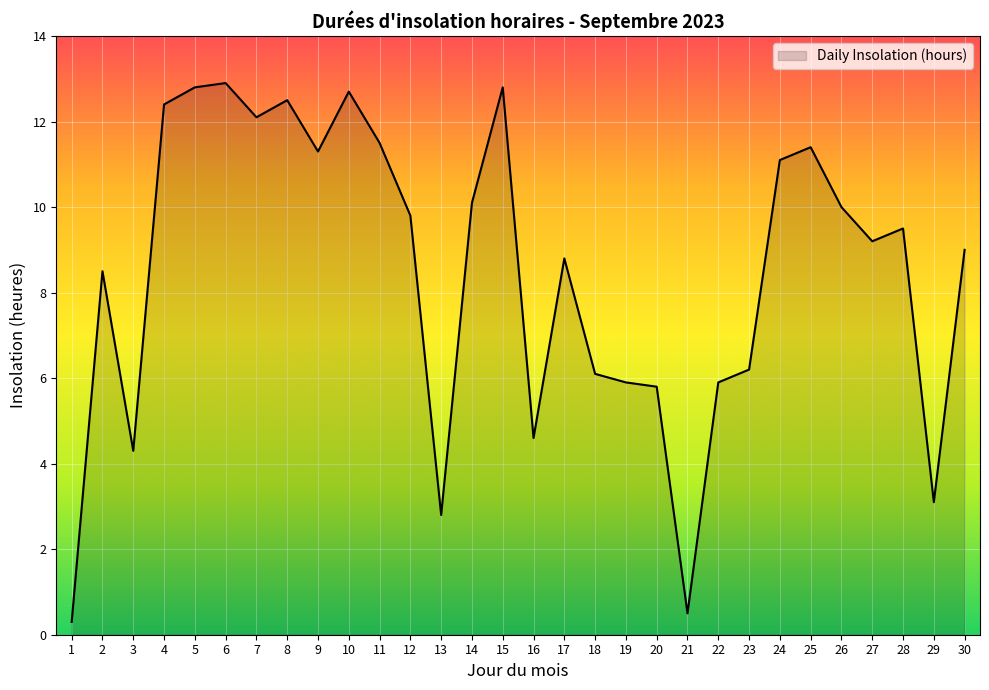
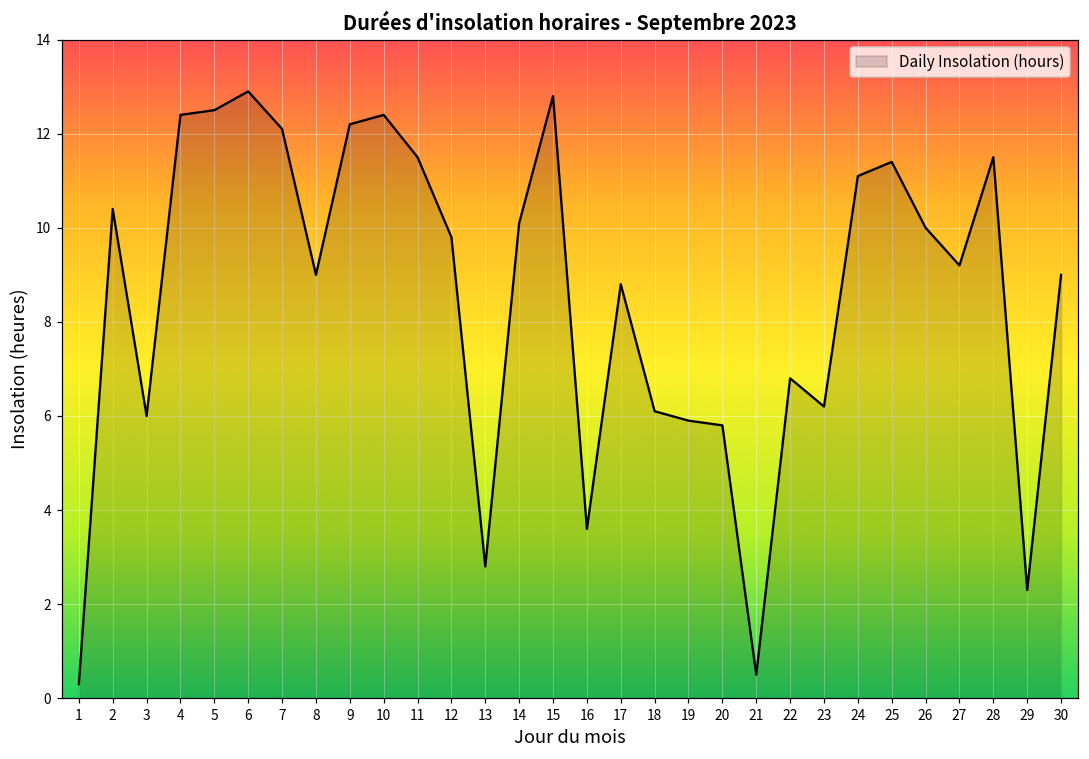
  {
    "1": 0.3,
-   "2": 8.5,
-   "3": 4.3,
+   "2": 10.4,
+   "3": 6.0,
    "4": 12.4,
-   "5": 12.8,
+   "5": 12.5,
    "6": 12.9,
    "7": 12.1,
-   "8": 12.5,
-   "9": 11.3,
-   "10": 12.7,
+   "8": 9.0,
+   "9": 12.2,
+   "10": 12.4,
    "11": 11.5,
    "12": 9.8,
    "13": 2.8,
    "14": 10.1,
    "15": 12.8,
-   "16": 4.6,
+   "16": 3.6,
    "17": 8.8,
    "18": 6.1,
    "19": 5.9,
    "20": 5.8,
    "21": 0.5,
-   "22": 5.9,
+   "22": 6.8,
    "23": 6.2,
    "24": 11.1,
    "25": 11.4,
    "26": 10.0,
    "27": 9.2,
-   "28": 9.5,
-   "29": 3.1,
+   "28": 11.5,
+   "29": 2.3,
    "30": 9.0
  }
